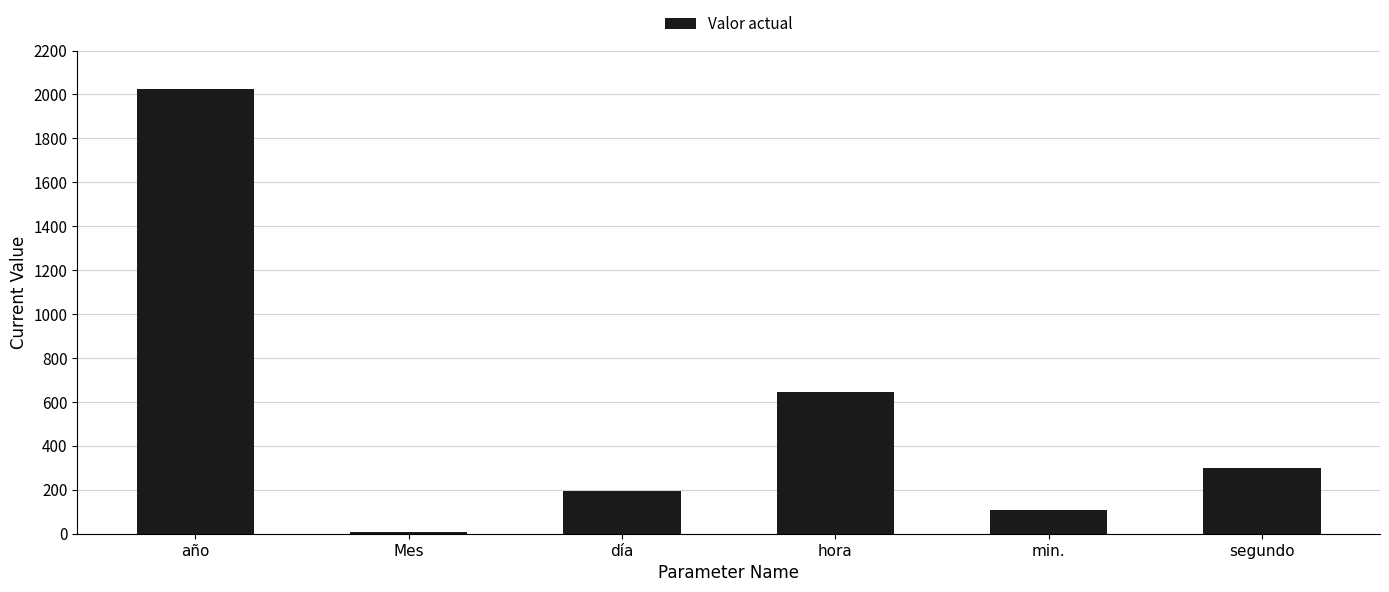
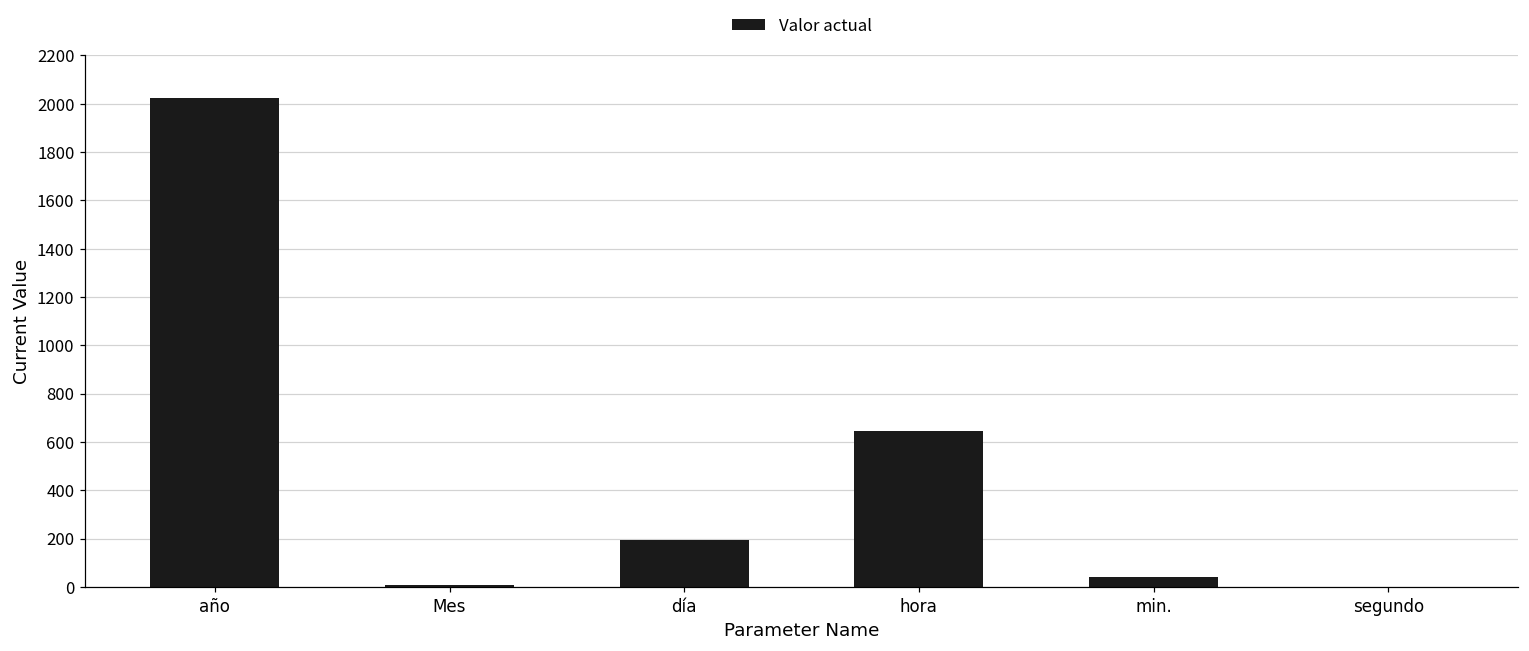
  {
    "año": 2030,
    "día": 190,
    "hora": 650,
-   "min.": 110,
-   "segundo": 300
+   "min.": 40,
+   "segundo": 0
  }
